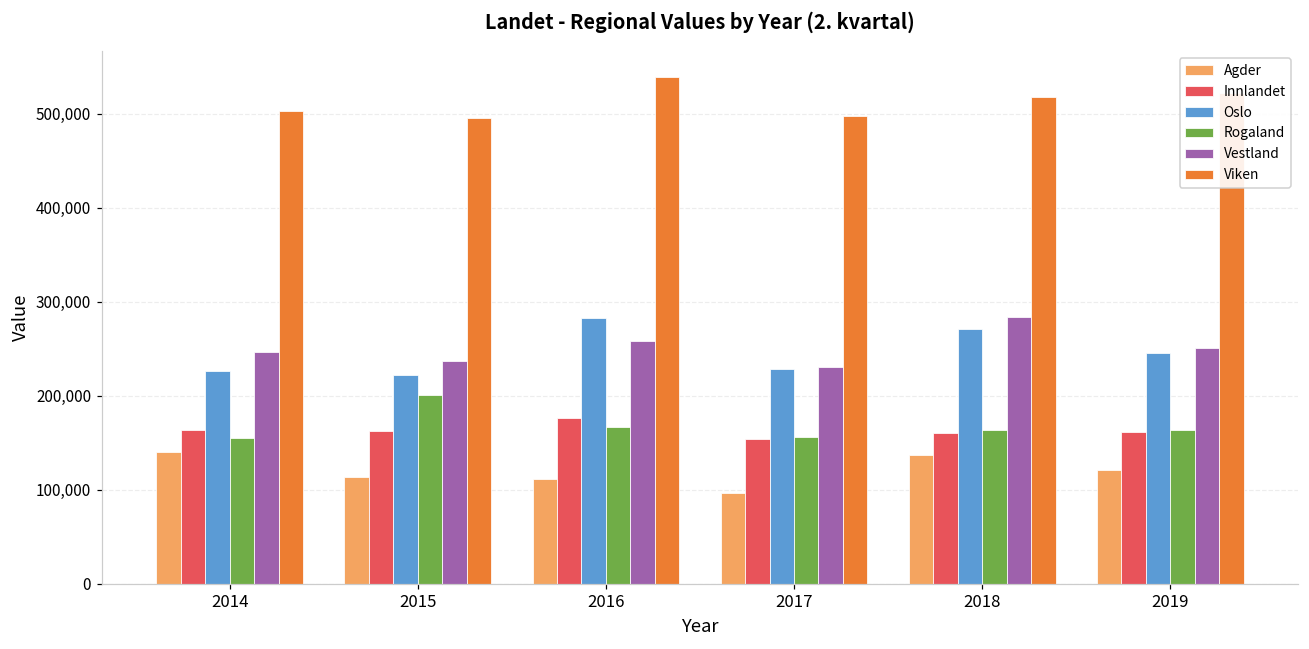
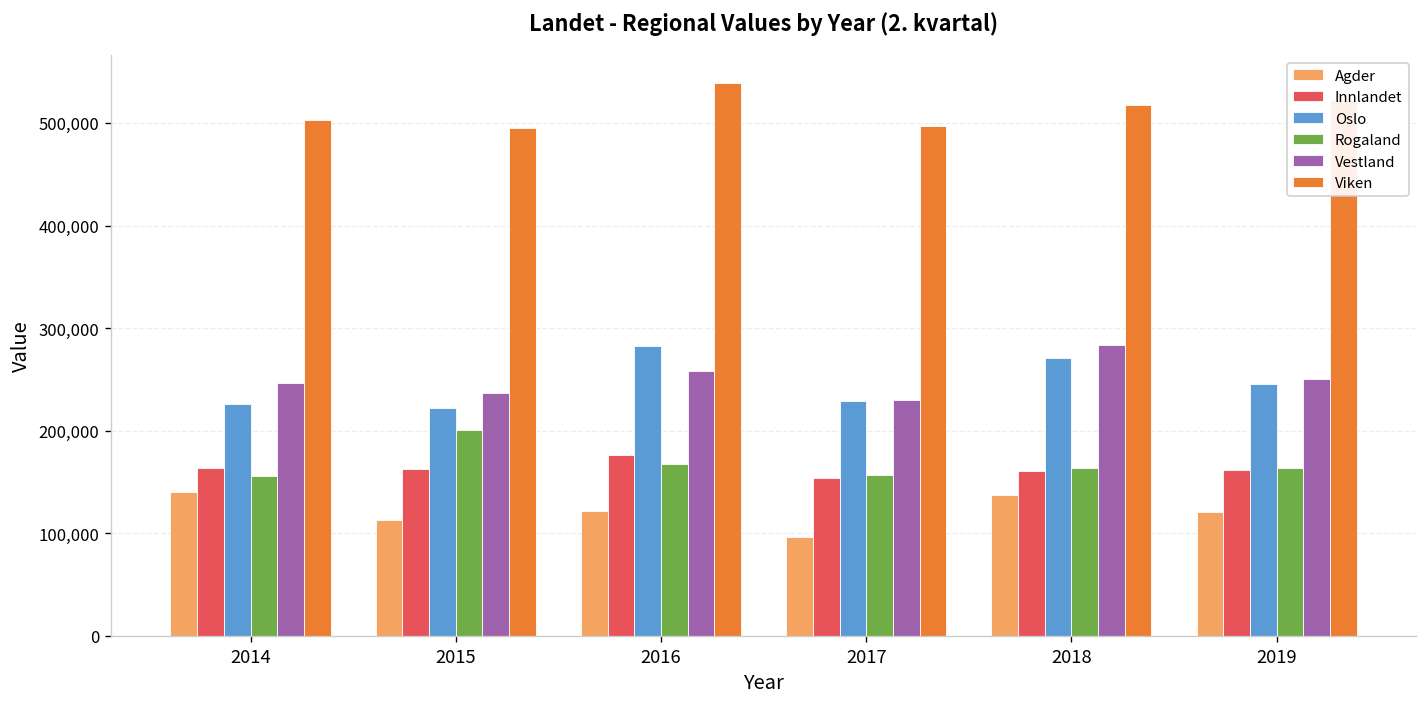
  {
    "Agder": {
      "2014": "140,000",
      "2015": "110,000",
-     "2016": "110,000",
+     "2016": "120,000",
      "2017": "100,000",
      "2018": "140,000",
      "2019": "120,000"
    },
    "Oslo": {
      "2014": "230,000",
      "2015": "220,000",
      "2016": "280,000",
      "2017": "230,000",
      "2018": "270,000",
      "2019": "250,000"
    },
    "Rogaland": {
      "2014": "160,000",
      "2015": "200,000",
      "2016": "170,000",
      "2017": "160,000",
      "2018": "160,000",
      "2019": "160,000"
    },
    "Vestland": {
      "2014": "250,000",
      "2015": "240,000",
      "2016": "260,000",
      "2017": "230,000",
      "2018": "280,000",
      "2019": "250,000"
    }
  }
